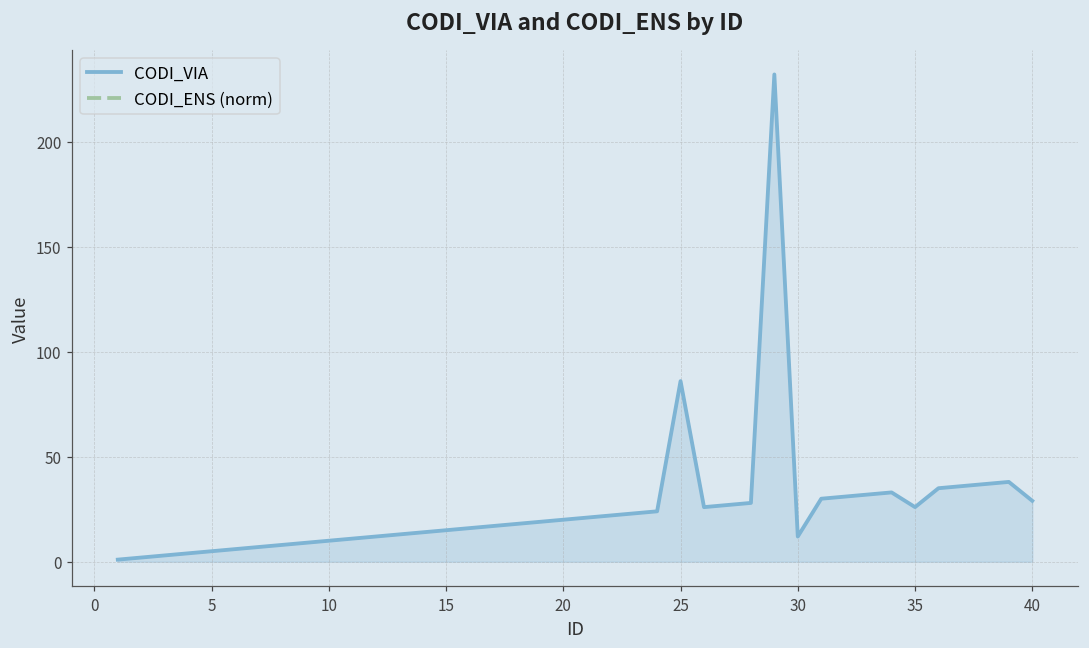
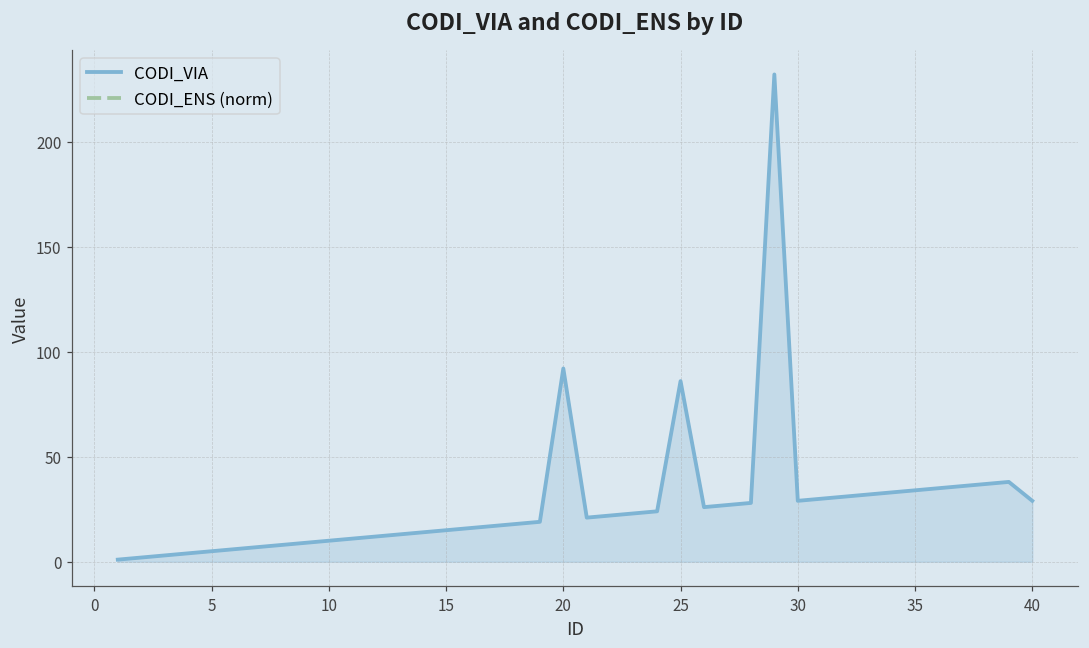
  {
    "5": 5,
    "10": 10,
    "15": 15,
-   "20": 20,
+   "20": 92,
    "25": 86,
-   "30": 12,
-   "35": 26,
+   "30": 29,
+   "35": 34,
    "40": 29
  }
